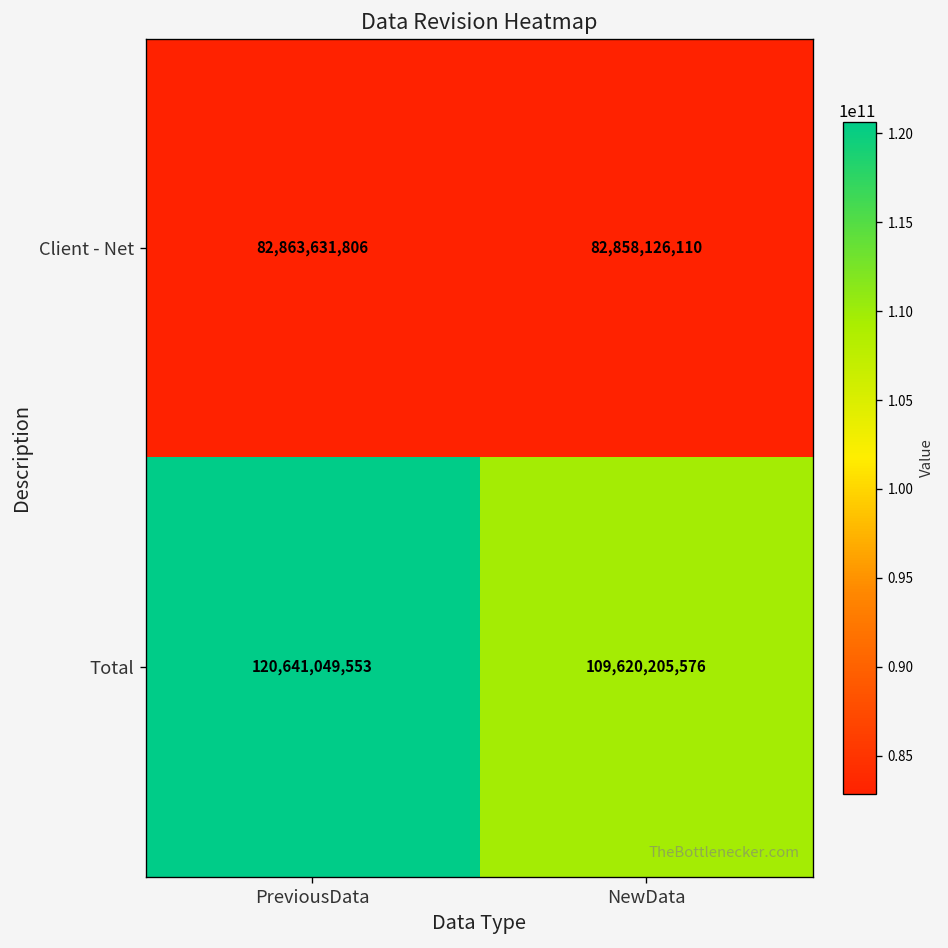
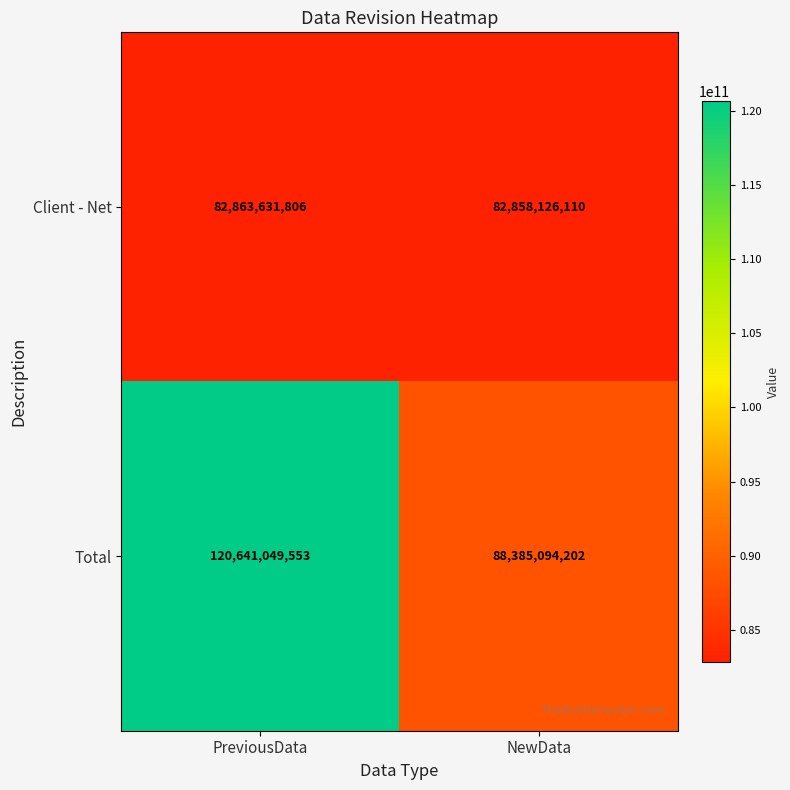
  {
    "Client - Net": {
      "PreviousData": "82,863,631,806",
      "NewData": "82,858,126,110"
    },
    "Total": {
      "PreviousData": "120,641,049,553",
-     "NewData": "109,620,205,576"
+     "NewData": "88,385,094,202"
    }
  }
